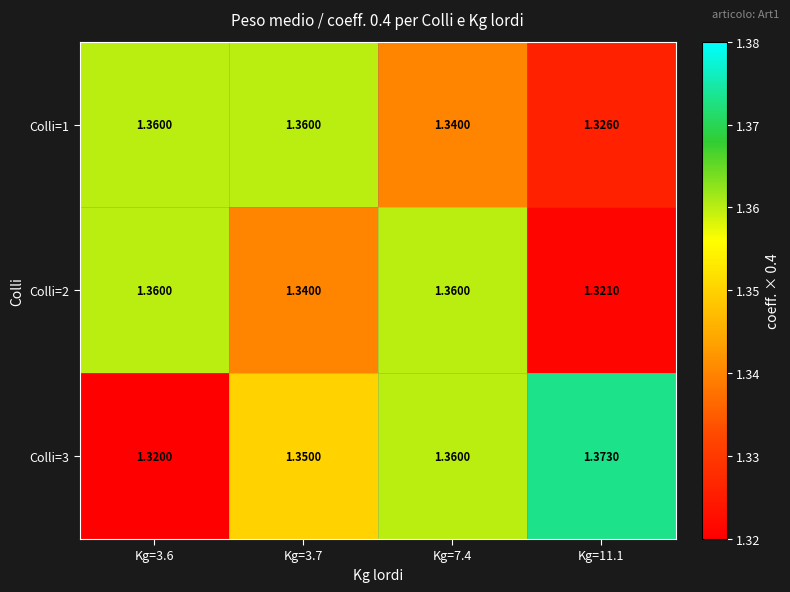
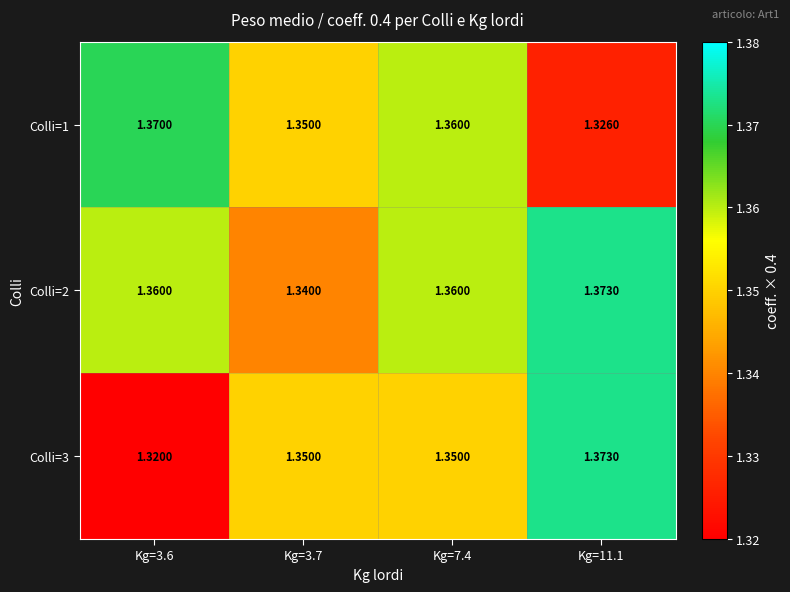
  {
    "Colli=1": {
-     "Kg=3.6": 1.3600,
-     "Kg=3.7": 1.3600,
-     "Kg=7.4": 1.3400,
+     "Kg=3.6": 1.3700,
+     "Kg=3.7": 1.3500,
+     "Kg=7.4": 1.3600,
      "Kg=11.1": 1.3260
    },
    "Colli=2": {
      "Kg=3.6": 1.3600,
      "Kg=3.7": 1.3400,
      "Kg=7.4": 1.3600,
-     "Kg=11.1": 1.3210
+     "Kg=11.1": 1.3730
    },
    "Colli=3": {
      "Kg=3.6": 1.3200,
      "Kg=3.7": 1.3500,
-     "Kg=7.4": 1.3600,
+     "Kg=7.4": 1.3500,
      "Kg=11.1": 1.3730
    }
  }
